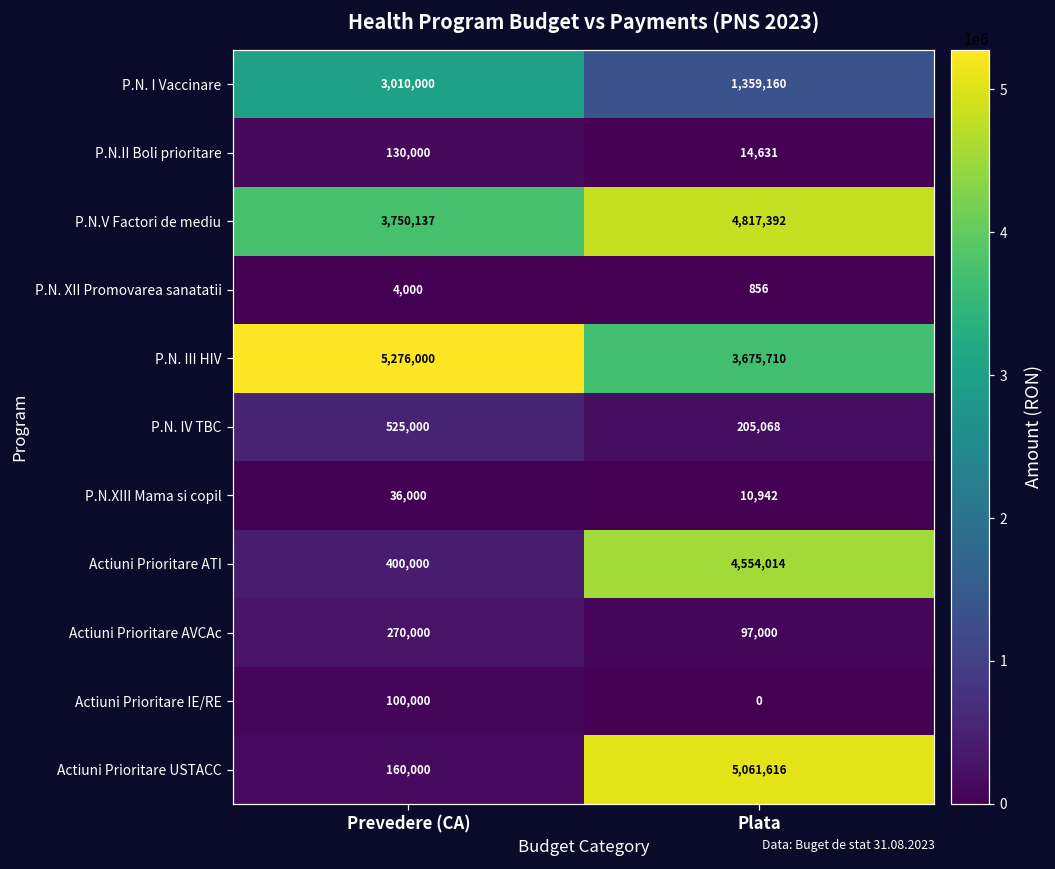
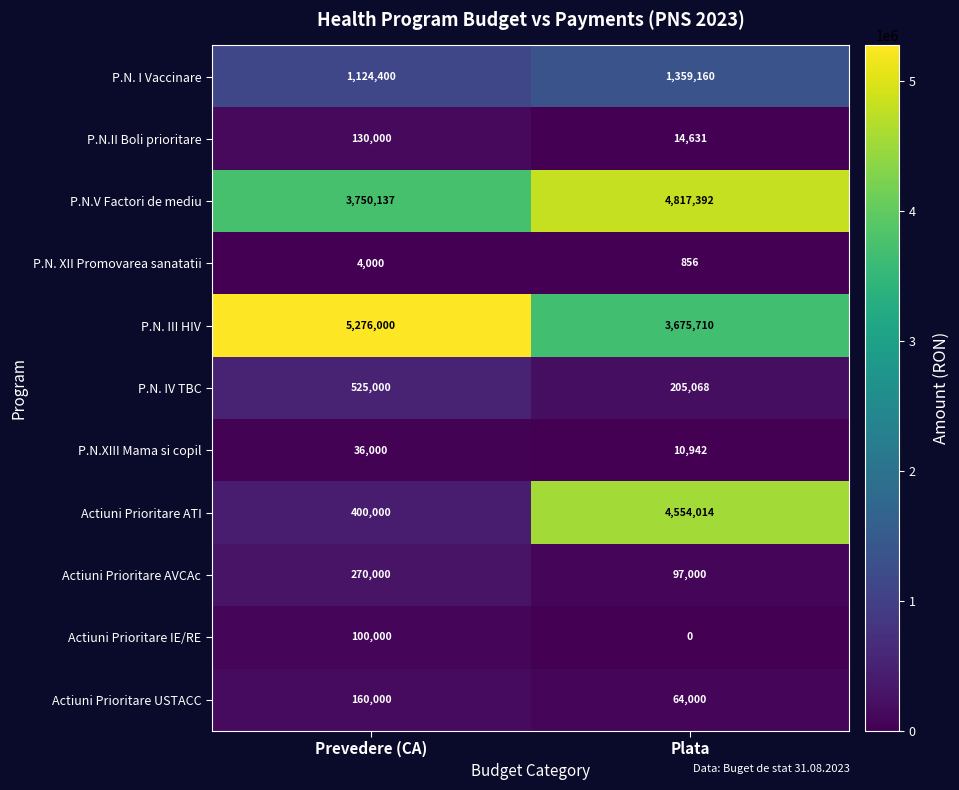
  {
    "P.N. I Vaccinare": {
-     "Prevedere (CA)": "3,010,000",
+     "Prevedere (CA)": "1,124,400",
      "Plata": "1,359,160"
    },
    "P.N.II Boli prioritare": {
      "Prevedere (CA)": "130,000",
      "Plata": "14,631"
    },
    "P.N.V Factori de mediu": {
      "Prevedere (CA)": "3,750,137",
      "Plata": "4,817,392"
    },
    "P.N. XII Promovarea sanatatii": {
      "Prevedere (CA)": "4,000",
      "Plata": "856"
    },
    "P.N. III HIV": {
      "Prevedere (CA)": "5,276,000",
      "Plata": "3,675,710"
    },
    "P.N. IV TBC": {
      "Prevedere (CA)": "525,000",
      "Plata": "205,068"
    },
    "P.N.XIII Mama si copil": {
      "Prevedere (CA)": "36,000",
      "Plata": "10,942"
    },
    "Actiuni Prioritare ATI": {
      "Prevedere (CA)": "400,000",
      "Plata": "4,554,014"
    },
    "Actiuni Prioritare AVCAc": {
      "Prevedere (CA)": "270,000",
      "Plata": "97,000"
    },
    "Actiuni Prioritare IE/RE": {
      "Prevedere (CA)": "100,000",
      "Plata": "0"
    },
    "Actiuni Prioritare USTACC": {
      "Prevedere (CA)": "160,000",
-     "Plata": "5,061,616"
+     "Plata": "64,000"
    }
  }
